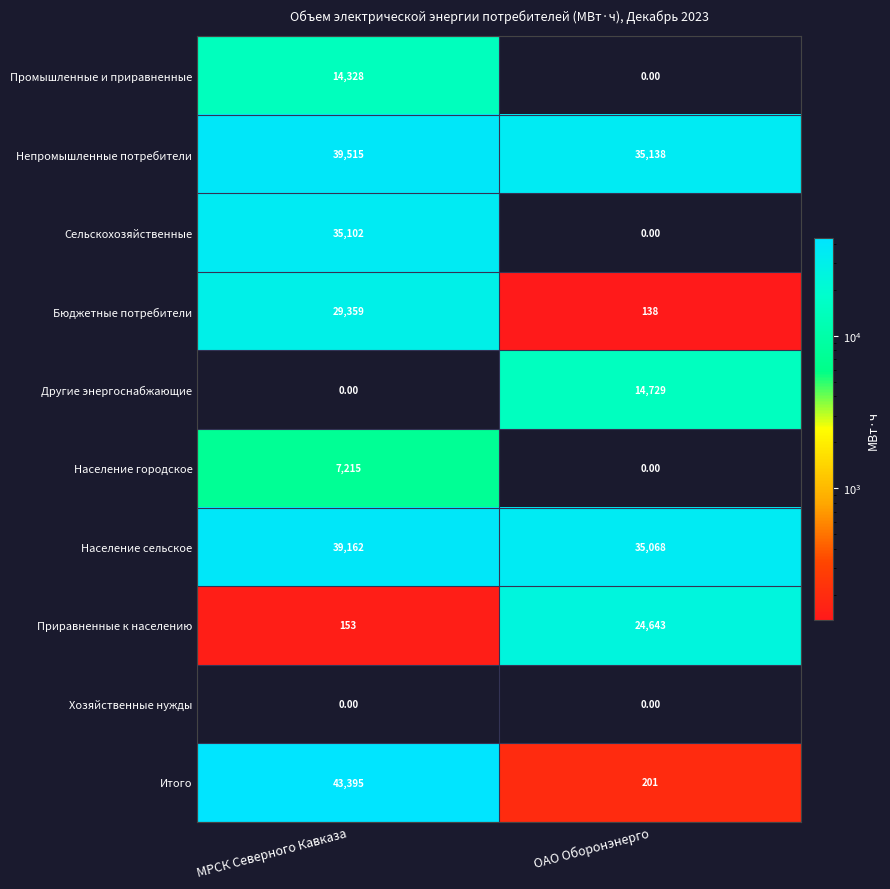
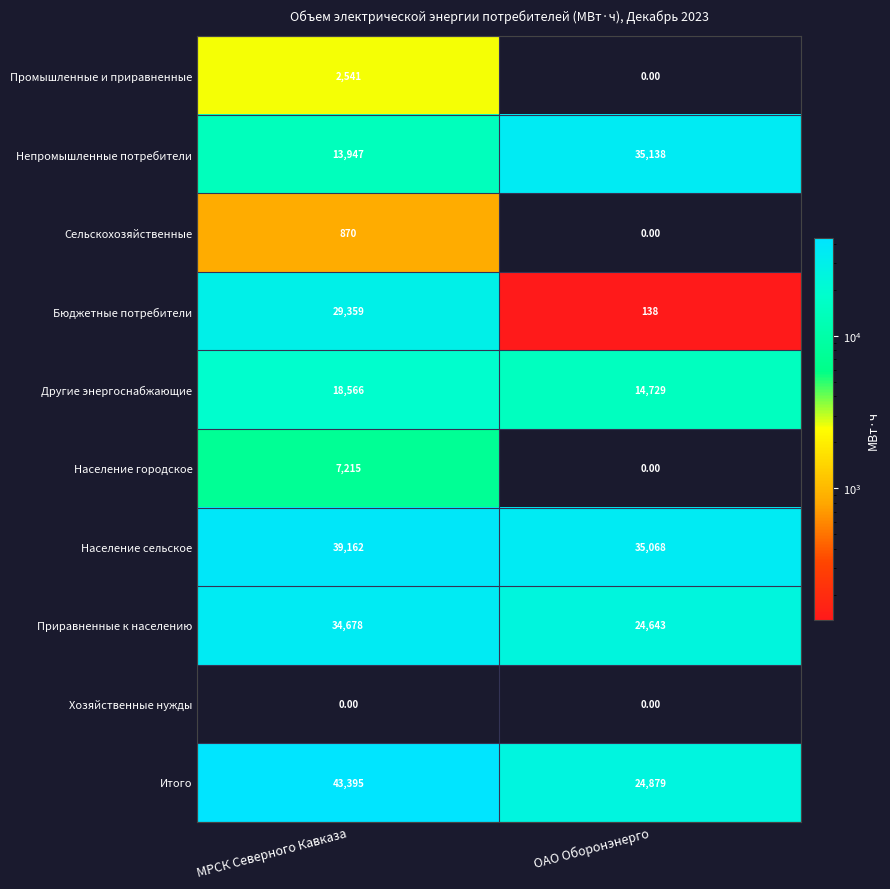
  {
    "Промышленные и приравненные": {
-     "МРСК Северного Кавказа": "14,328",
+     "МРСК Северного Кавказа": "2,541",
      "ОАО Оборонэнерго": "0.00"
    },
    "Непромышленные потребители": {
-     "МРСК Северного Кавказа": "39,515",
+     "МРСК Северного Кавказа": "13,947",
      "ОАО Оборонэнерго": "35,138"
    },
    "Сельскохозяйственные": {
-     "МРСК Северного Кавказа": "35,102",
+     "МРСК Северного Кавказа": "870",
      "ОАО Оборонэнерго": "0.00"
    },
    "Бюджетные потребители": {
      "МРСК Северного Кавказа": "29,359",
      "ОАО Оборонэнерго": "138"
    },
    "Другие энергоснабжающие": {
-     "МРСК Северного Кавказа": "0.00",
+     "МРСК Северного Кавказа": "18,566",
      "ОАО Оборонэнерго": "14,729"
    },
    "Население городское": {
      "МРСК Северного Кавказа": "7,215",
      "ОАО Оборонэнерго": "0.00"
    },
    "Население сельское": {
      "МРСК Северного Кавказа": "39,162",
      "ОАО Оборонэнерго": "35,068"
    },
    "Приравненные к населению": {
-     "МРСК Северного Кавказа": "153",
+     "МРСК Северного Кавказа": "34,678",
      "ОАО Оборонэнерго": "24,643"
    },
    "Хозяйственные нужды": {
      "МРСК Северного Кавказа": "0.00",
      "ОАО Оборонэнерго": "0.00"
    },
    "Итого": {
      "МРСК Северного Кавказа": "43,395",
-     "ОАО Оборонэнерго": "201"
+     "ОАО Оборонэнерго": "24,879"
    }
  }
